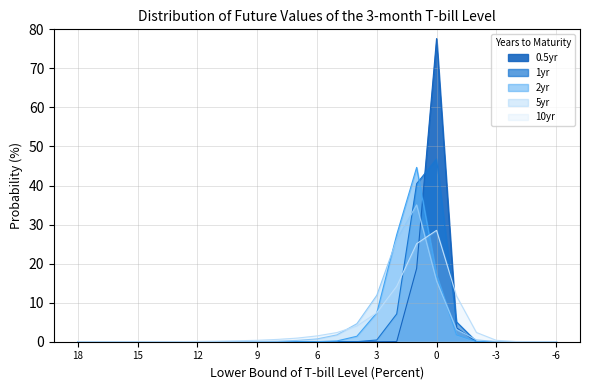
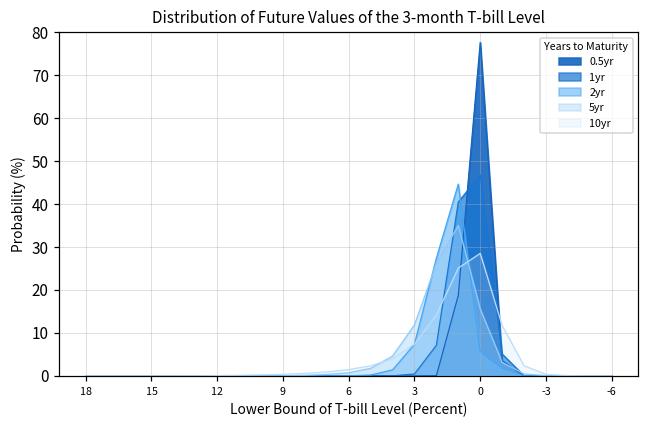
  {
    "2yr": {
-     "0": 17
+     "0": 6
    }
  }
